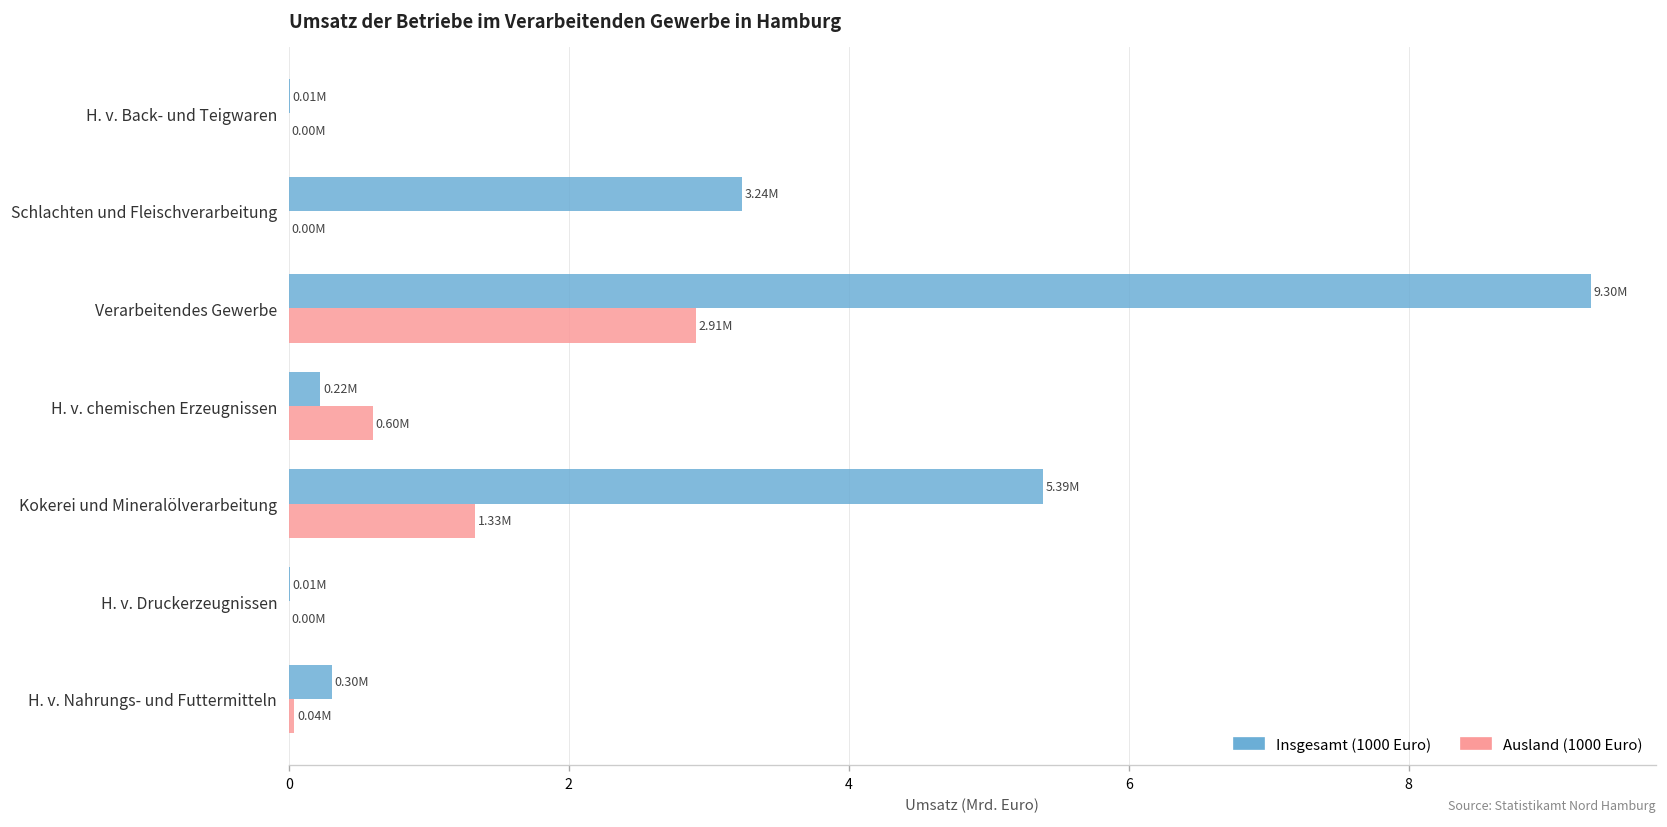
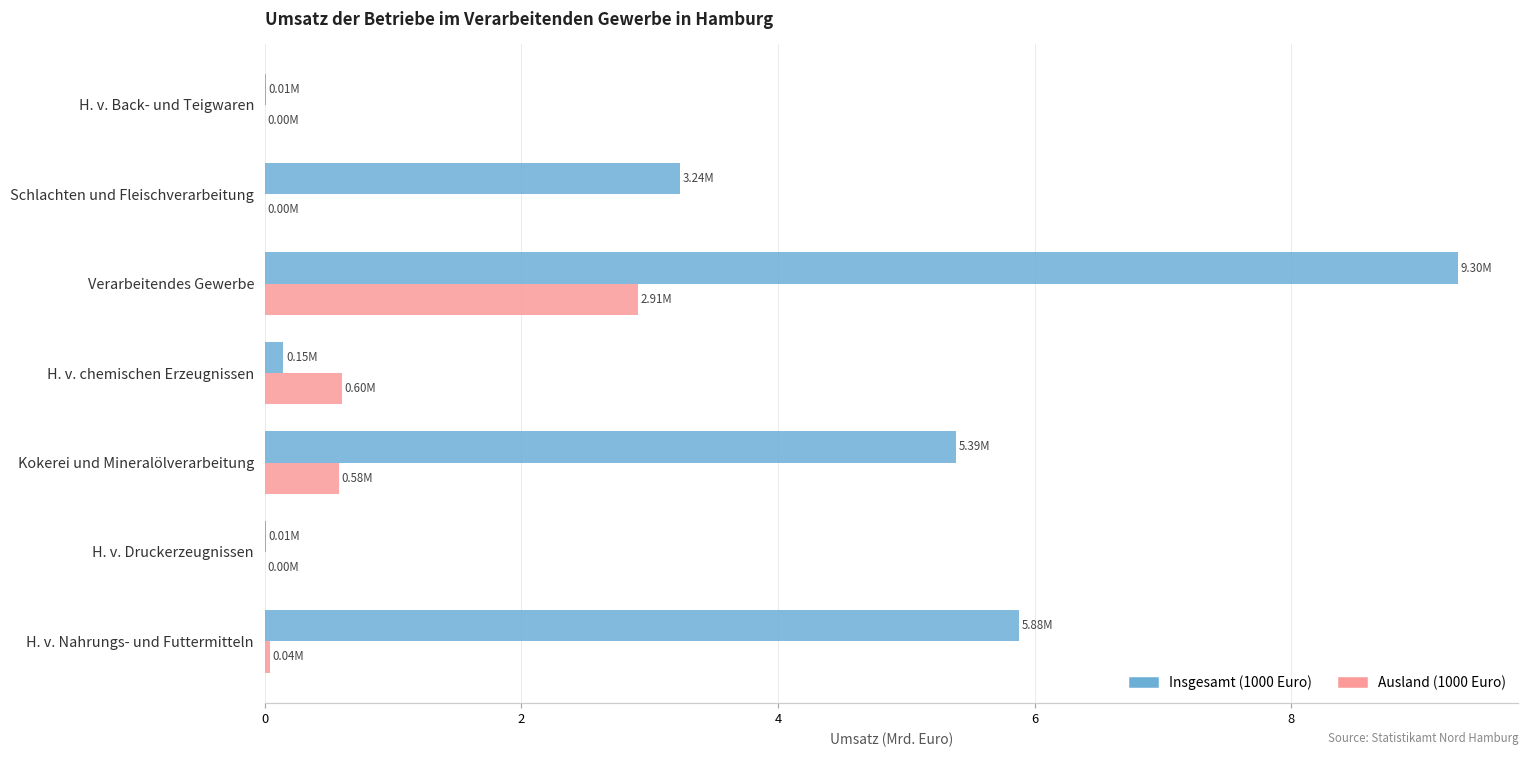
  {
    "Insgesamt (1000 Euro)": {
      "H. v. Back- und Teigwaren": "0.01M",
      "Schlachten und Fleischverarbeitung": "3.24M",
      "Verarbeitendes Gewerbe": "9.30M",
-     "H. v. chemischen Erzeugnissen": "0.22M",
+     "H. v. chemischen Erzeugnissen": "0.15M",
      "Kokerei und Mineralölverarbeitung": "5.39M",
      "H. v. Druckerzeugnissen": "0.01M",
-     "H. v. Nahrungs- und Futtermitteln": "0.30M"
+     "H. v. Nahrungs- und Futtermitteln": "5.88M"
    },
    "Ausland (1000 Euro)": {
      "H. v. Back- und Teigwaren": "0.00M",
      "Schlachten und Fleischverarbeitung": "0.00M",
      "Verarbeitendes Gewerbe": "2.91M",
      "H. v. chemischen Erzeugnissen": "0.60M",
-     "Kokerei und Mineralölverarbeitung": "1.33M",
+     "Kokerei und Mineralölverarbeitung": "0.58M",
      "H. v. Druckerzeugnissen": "0.00M",
      "H. v. Nahrungs- und Futtermitteln": "0.04M"
    }
  }
